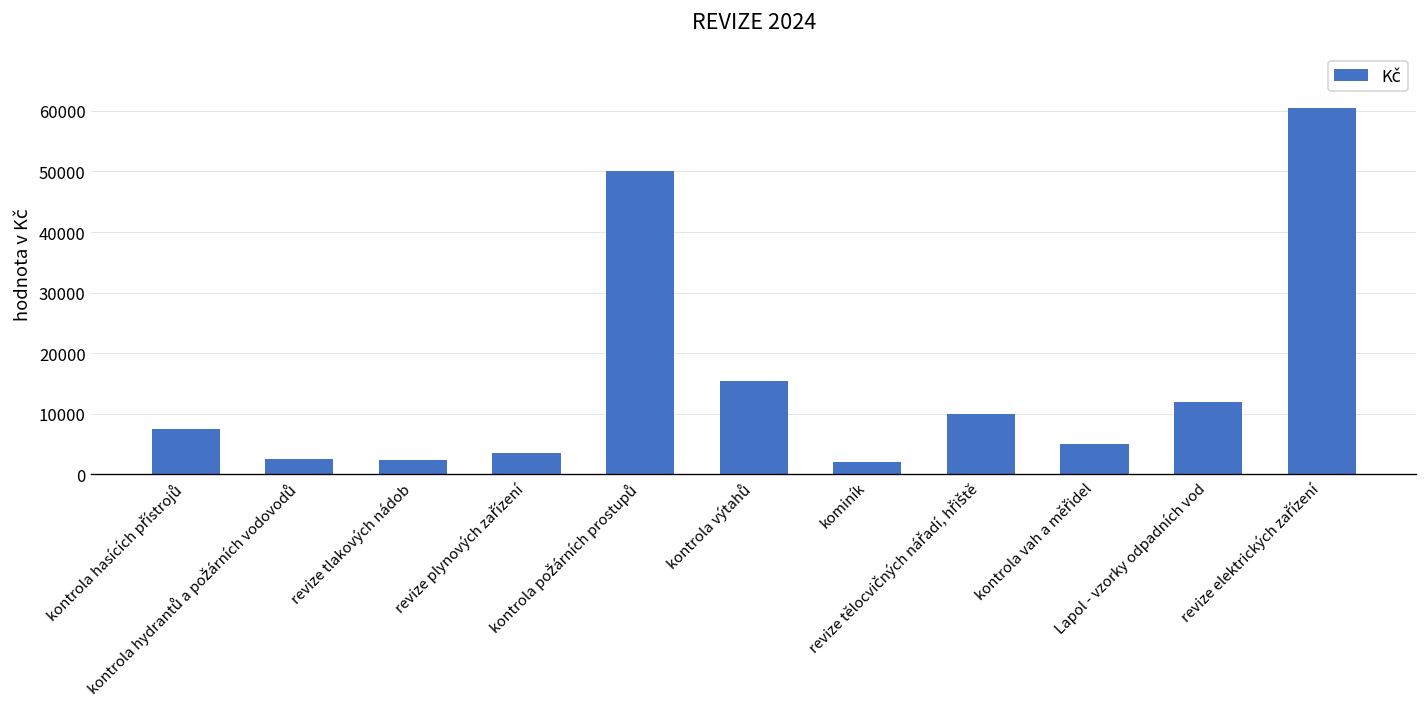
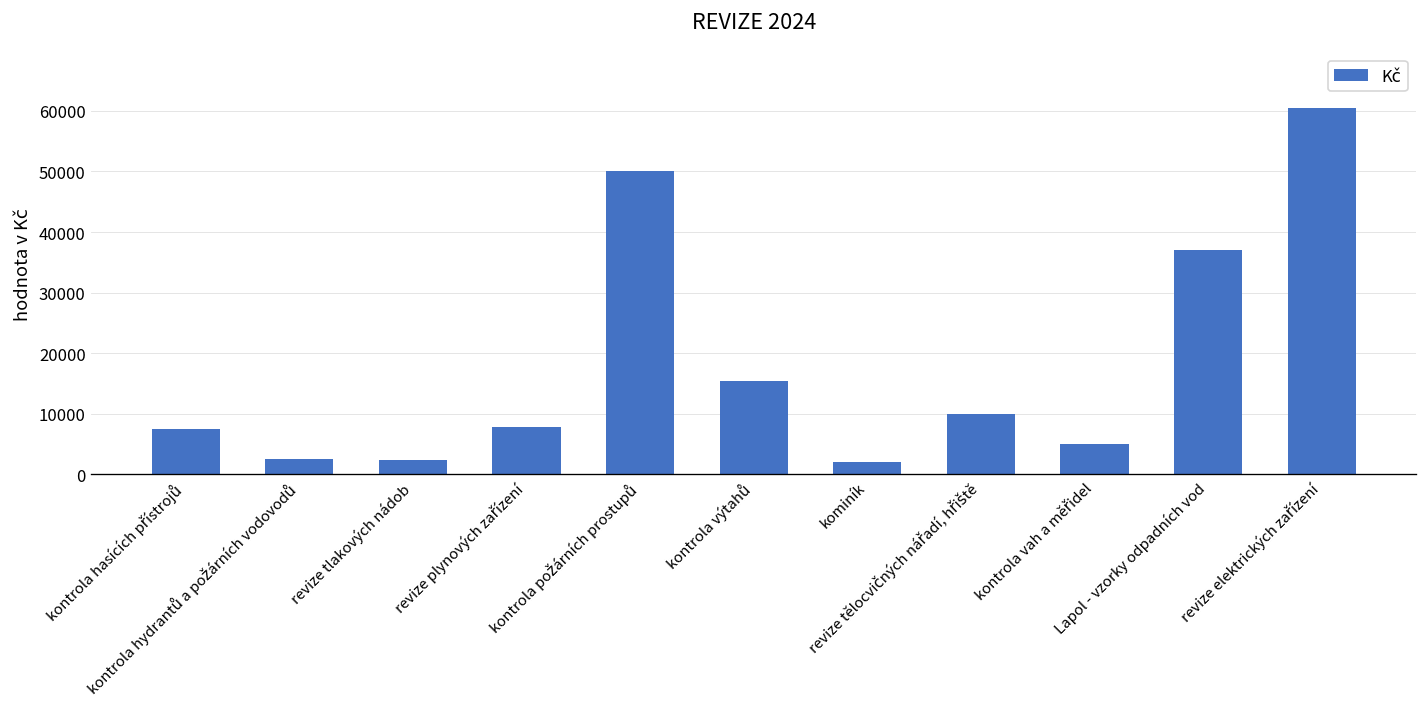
  {
    "kontrola hasících přístrojů": 8000,
    "kontrola hydrantů a požárních vodovodů": 3000,
    "revize tlakových nádob": 2000,
-   "revize plynových zařízení": 4000,
+   "revize plynových zařízení": 8000,
    "kontrola požárních prostupů": 50000,
    "kontrola výtahů": 16000,
    "kominík": 2000,
    "revize tělocvičných nářadí, hřiště": 10000,
    "kontrola vah a měřidel": 5000,
-   "Lapol - vzorky odpadních vod": 12000,
+   "Lapol - vzorky odpadních vod": 37000,
    "revize elektrických zařízení": 61000
  }
